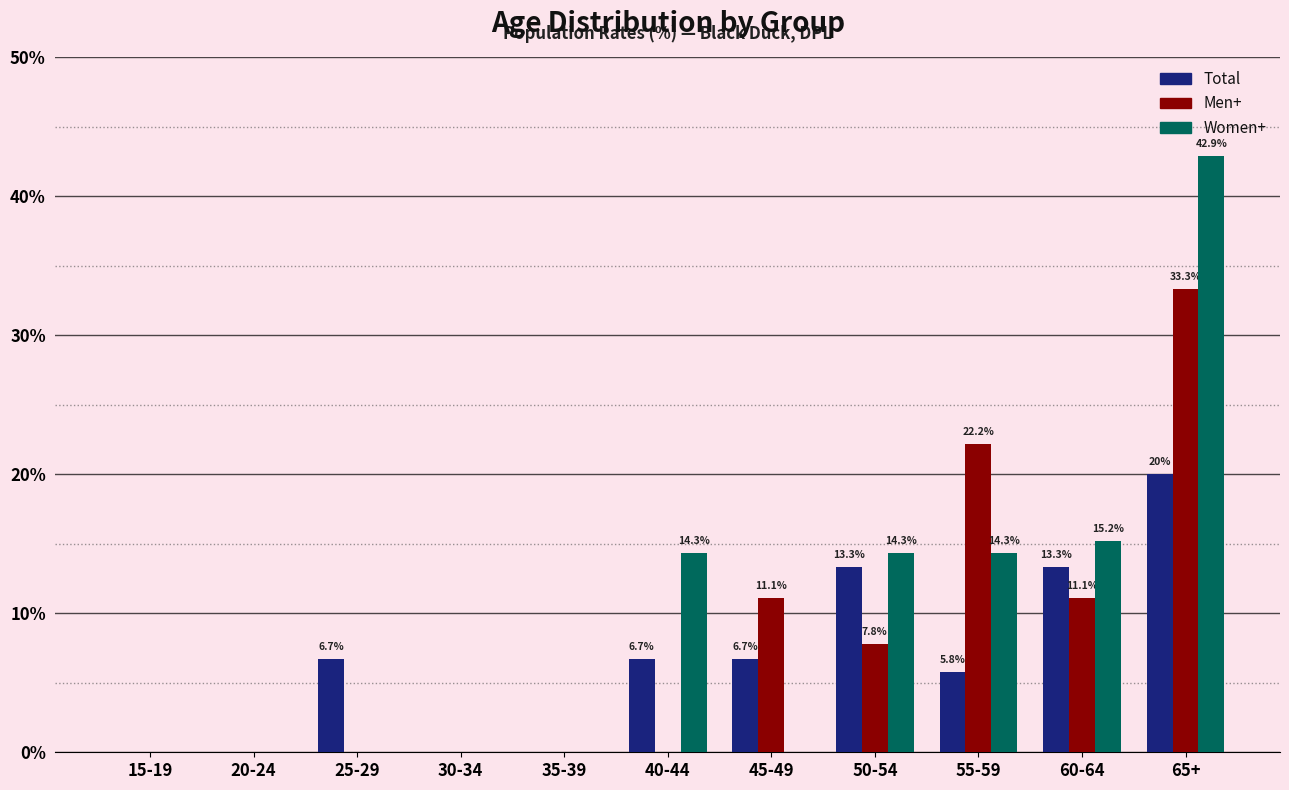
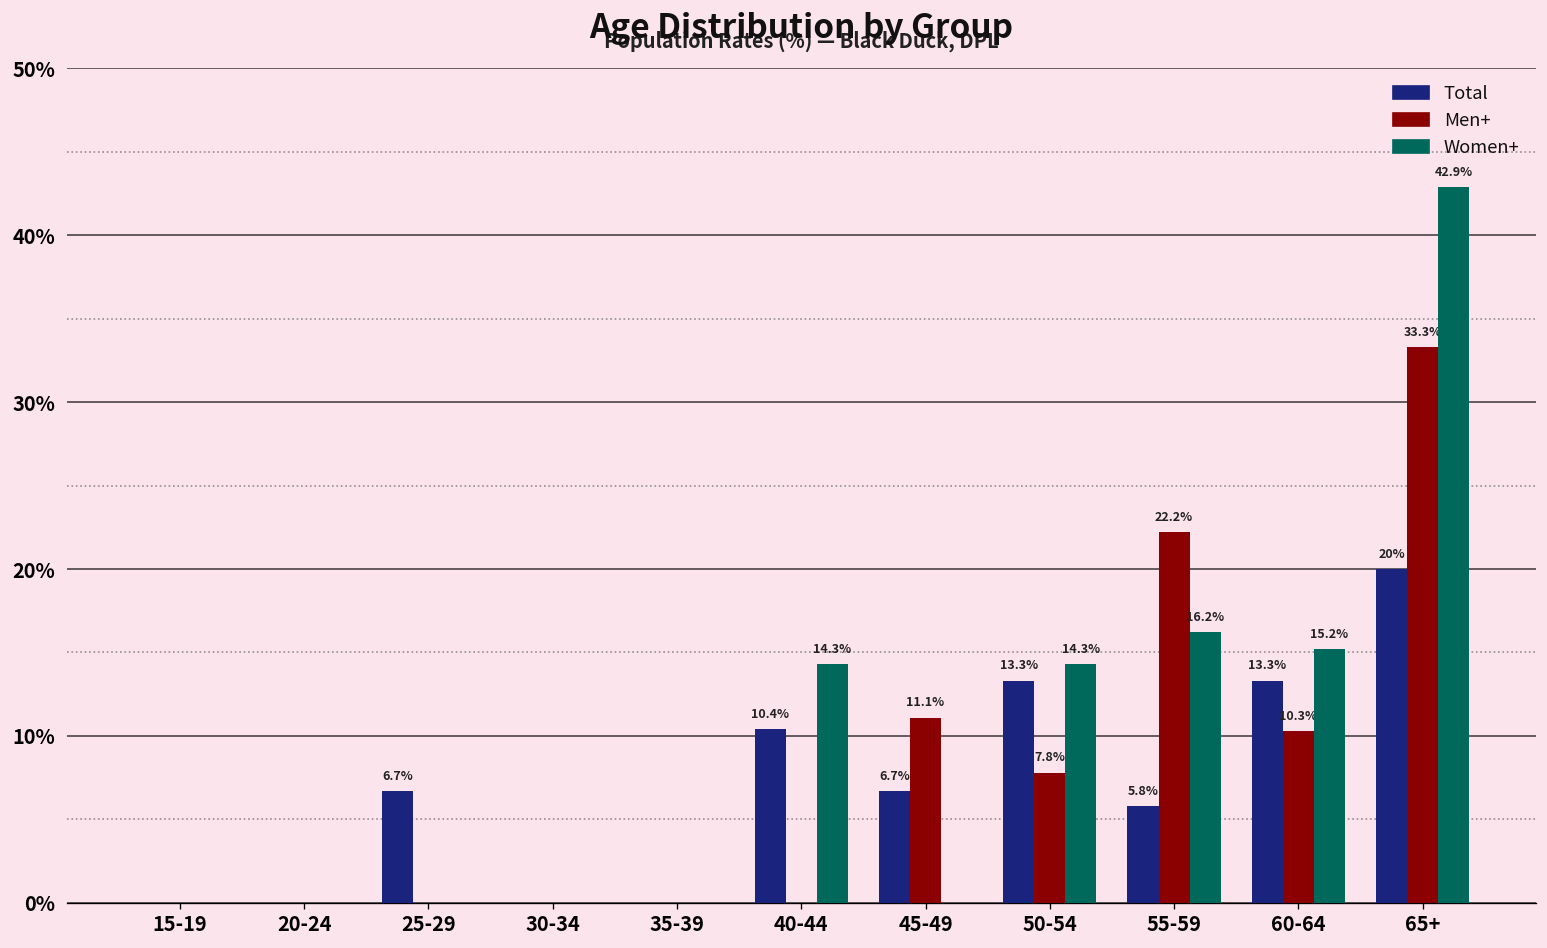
  {
    "Total": {
      "25-29": "6.7%",
-     "40-44": "6.7%",
+     "40-44": "10.4%",
      "45-49": "6.7%",
      "50-54": "13.3%",
      "55-59": "5.8%",
      "60-64": "13.3%",
      "65+": "20%"
    },
    "Men+": {
      "45-49": "11.1%",
      "50-54": "7.8%",
      "55-59": "22.2%",
-     "60-64": "11.1%",
+     "60-64": "10.3%",
      "65+": "33.3%"
    },
    "Women+": {
      "40-44": "14.3%",
      "50-54": "14.3%",
-     "55-59": "14.3%",
+     "55-59": "16.2%",
      "60-64": "15.2%",
      "65+": "42.9%"
    }
  }
